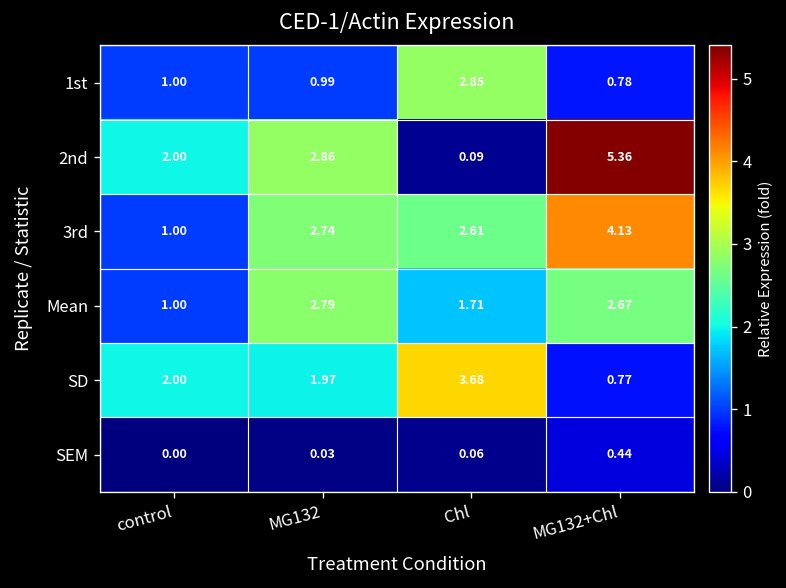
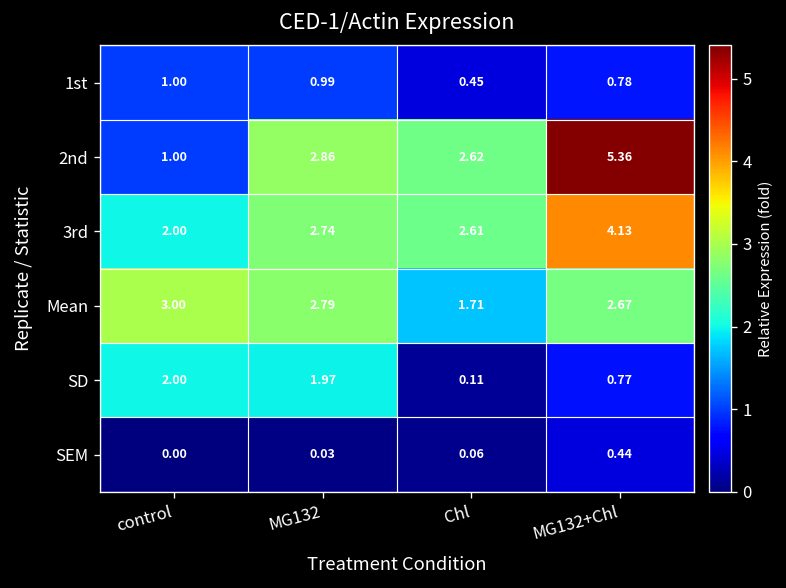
  {
    "1st": {
      "control": 1.00,
      "MG132": 0.99,
-     "Chl": 2.85,
+     "Chl": 0.45,
      "MG132+Chl": 0.78
    },
    "2nd": {
-     "control": 2.00,
+     "control": 1.00,
      "MG132": 2.86,
-     "Chl": 0.09,
+     "Chl": 2.62,
      "MG132+Chl": 5.36
    },
    "3rd": {
-     "control": 1.00,
+     "control": 2.00,
      "MG132": 2.74,
      "Chl": 2.61,
      "MG132+Chl": 4.13
    },
    "Mean": {
-     "control": 1.00,
+     "control": 3.00,
      "MG132": 2.79,
      "Chl": 1.71,
      "MG132+Chl": 2.67
    },
    "SD": {
      "control": 2.00,
      "MG132": 1.97,
-     "Chl": 3.68,
+     "Chl": 0.11,
      "MG132+Chl": 0.77
    },
    "SEM": {
      "control": 0.00,
      "MG132": 0.03,
      "Chl": 0.06,
      "MG132+Chl": 0.44
    }
  }
